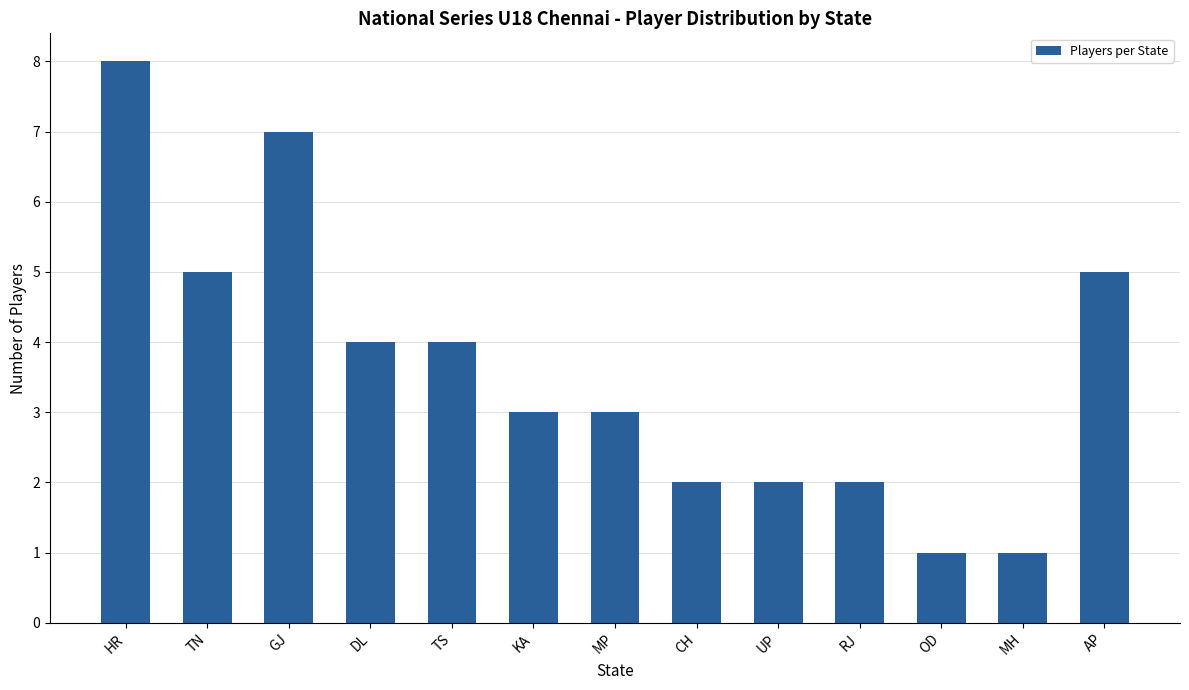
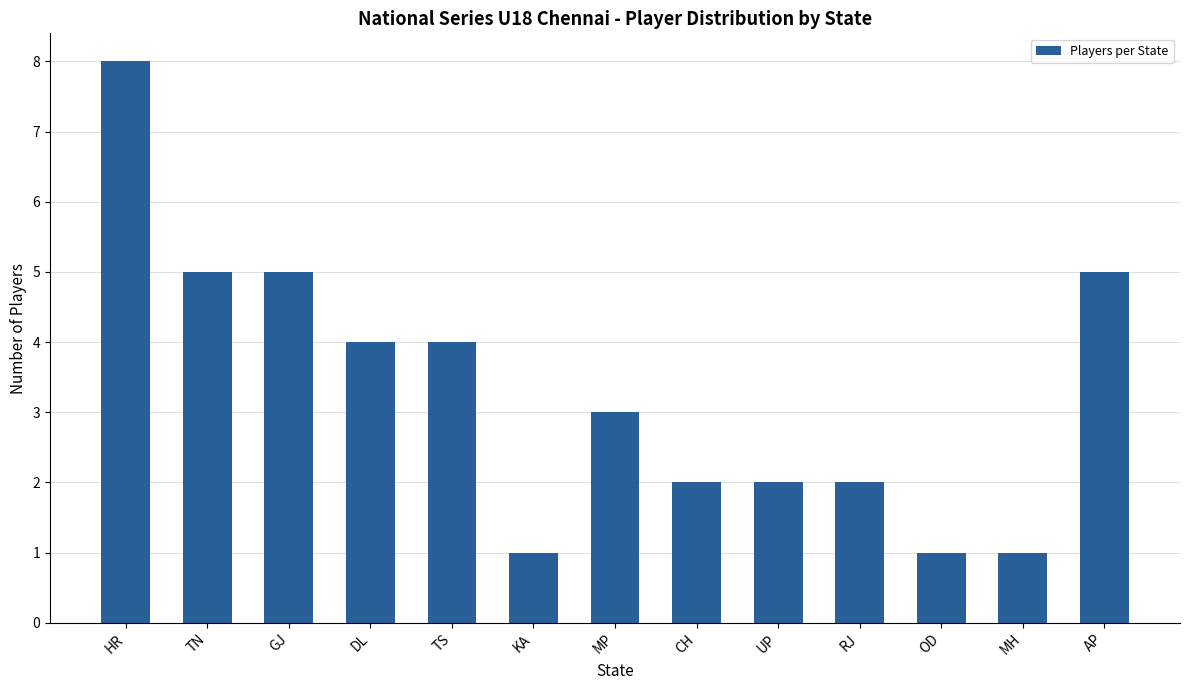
  {
    "HR": 8,
    "TN": 5,
-   "GJ": 7,
+   "GJ": 5,
    "DL": 4,
    "TS": 4,
-   "KA": 3,
+   "KA": 1,
    "MP": 3,
    "CH": 2,
    "UP": 2,
    "RJ": 2,
    "OD": 1,
    "MH": 1,
    "AP": 5
  }
